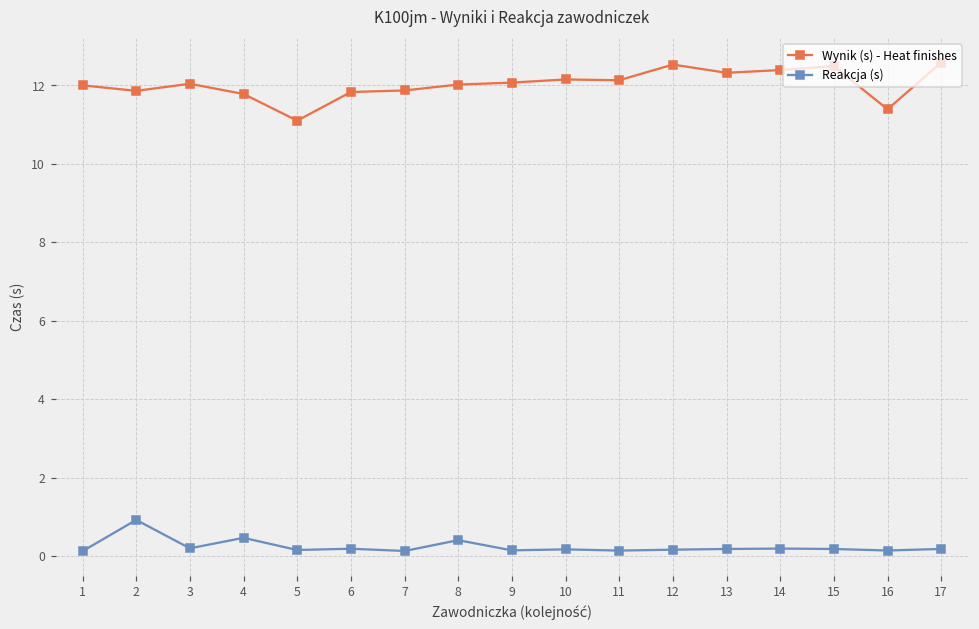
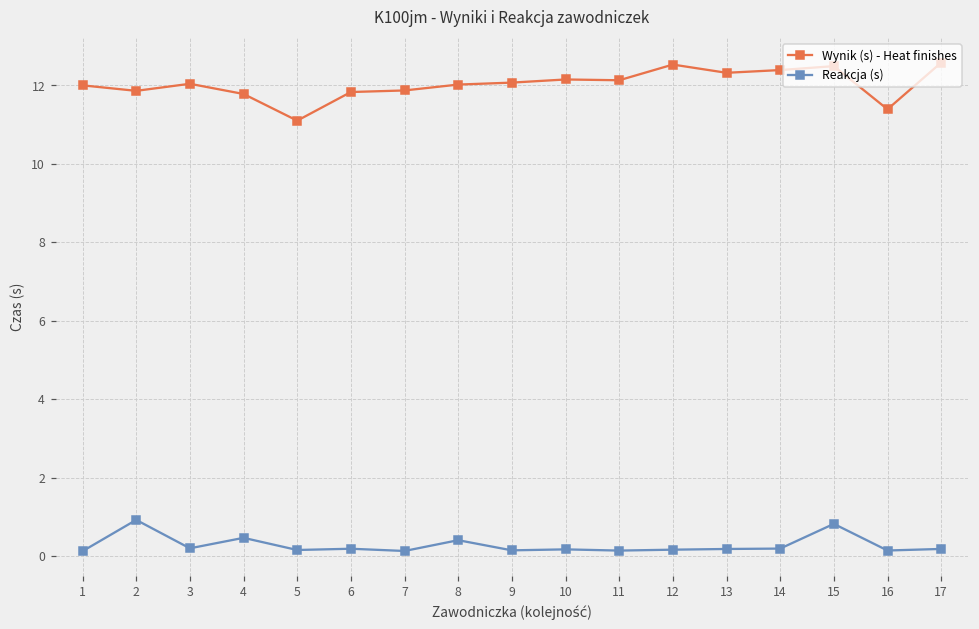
  {
    "Wynik (s) - Heat finishes": {
      "1": 12.0,
      "2": 11.9,
      "3": 12.0,
      "4": 11.8,
      "5": 11.1,
      "6": 11.8,
      "7": 11.9,
      "8": 12.0,
      "9": 12.1,
      "10": 12.2,
      "11": 12.1,
      "12": 12.5,
      "13": 12.3,
      "14": 12.4,
      "16": 11.4
    },
    "Reakcja (s)": {
      "1": 0.1,
      "2": 0.9,
      "3": 0.2,
      "4": 0.5,
      "5": 0.2,
      "6": 0.2,
      "7": 0.1,
      "8": 0.4,
      "9": 0.1,
      "10": 0.2,
      "11": 0.1,
      "12": 0.2,
      "13": 0.2,
      "14": 0.2,
-     "15": 0.2,
+     "15": 0.8,
      "16": 0.1,
      "17": 0.2
    }
  }
